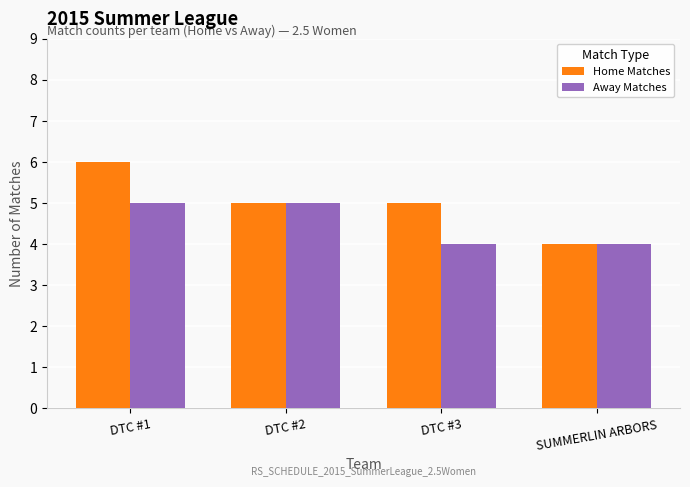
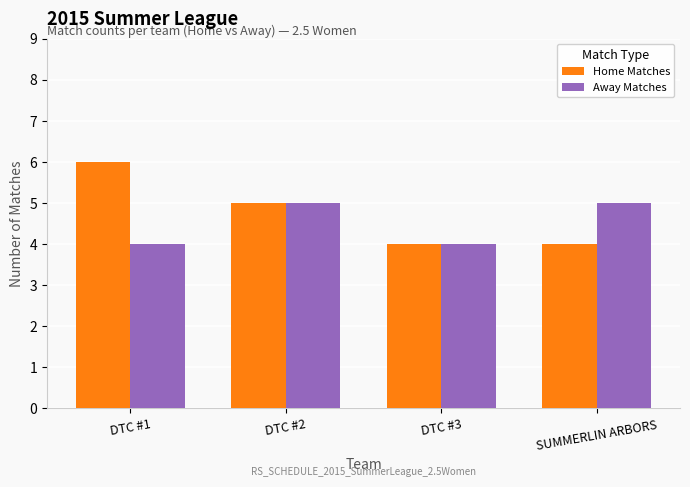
  {
    "Home Matches": {
      "DTC #1": 6,
      "DTC #2": 5,
-     "DTC #3": 5,
+     "DTC #3": 4,
      "SUMMERLIN ARBORS": 4
    },
    "Away Matches": {
-     "DTC #1": 5,
+     "DTC #1": 4,
      "DTC #2": 5,
      "DTC #3": 4,
-     "SUMMERLIN ARBORS": 4
+     "SUMMERLIN ARBORS": 5
    }
  }
